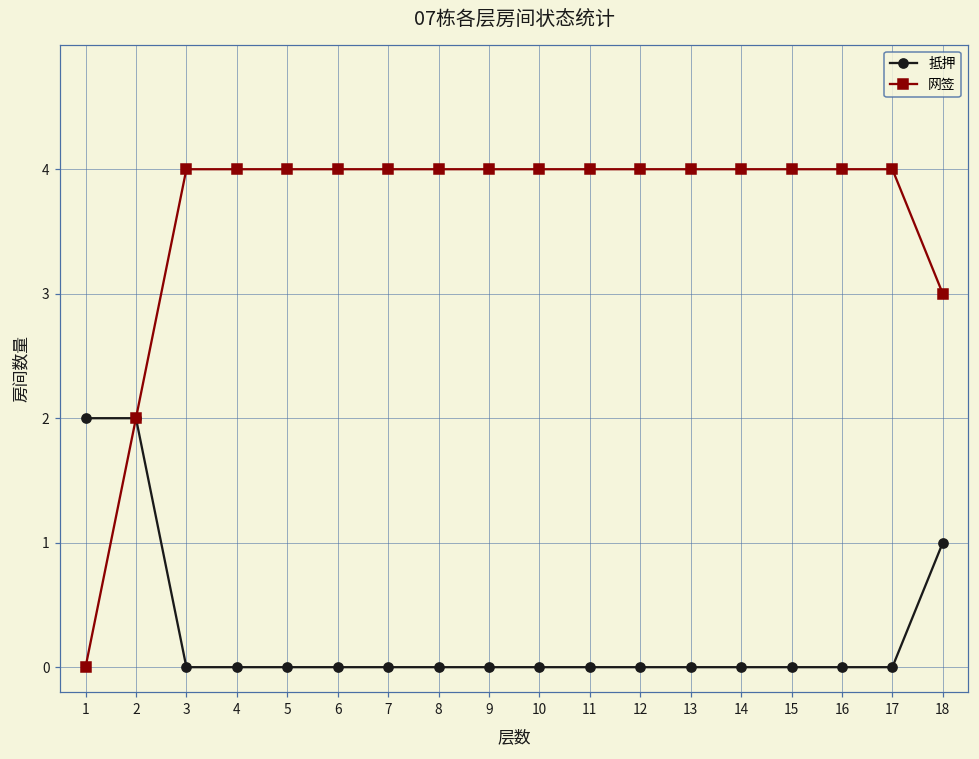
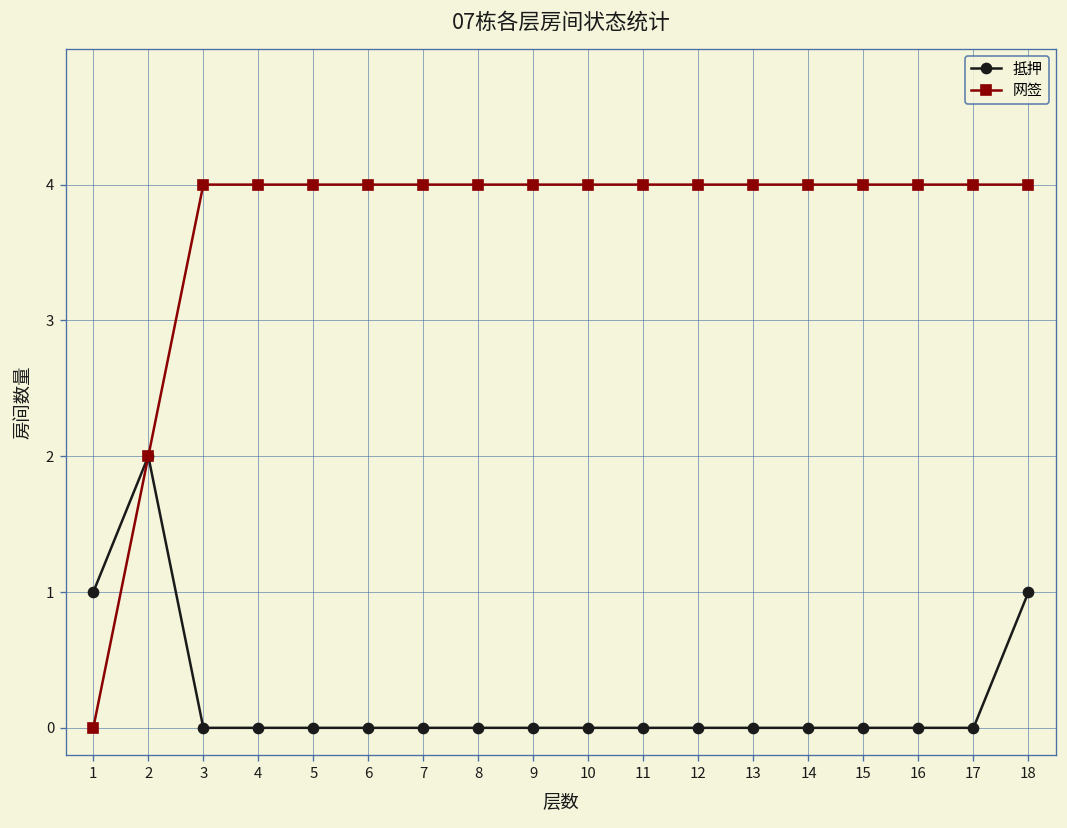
  {
    "抵押": {
-     "1": 2,
+     "1": 1,
      "3": 0,
      "4": 0,
      "5": 0,
      "6": 0,
      "7": 0,
      "8": 0,
      "9": 0,
      "10": 0,
      "11": 0,
      "12": 0,
      "13": 0,
      "14": 0,
      "15": 0,
      "16": 0,
      "17": 0,
      "18": 1
    },
    "网签": {
      "1": 0,
      "3": 4,
      "4": 4,
      "5": 4,
      "6": 4,
      "7": 4,
      "8": 4,
      "9": 4,
      "10": 4,
      "11": 4,
      "12": 4,
      "13": 4,
      "14": 4,
      "15": 4,
      "16": 4,
      "17": 4,
-     "18": 3
+     "18": 4
    }
  }
